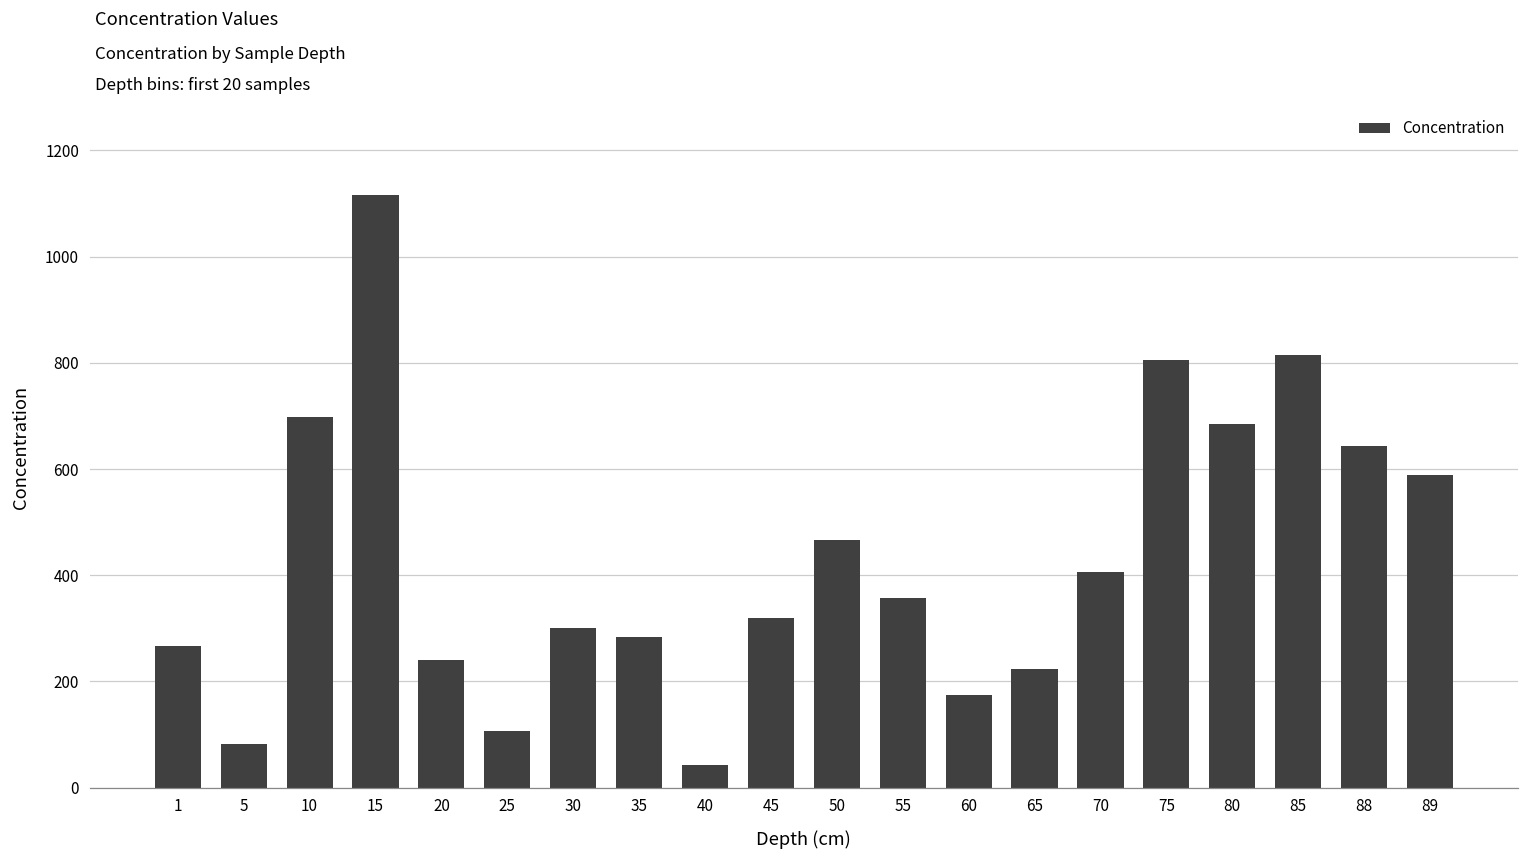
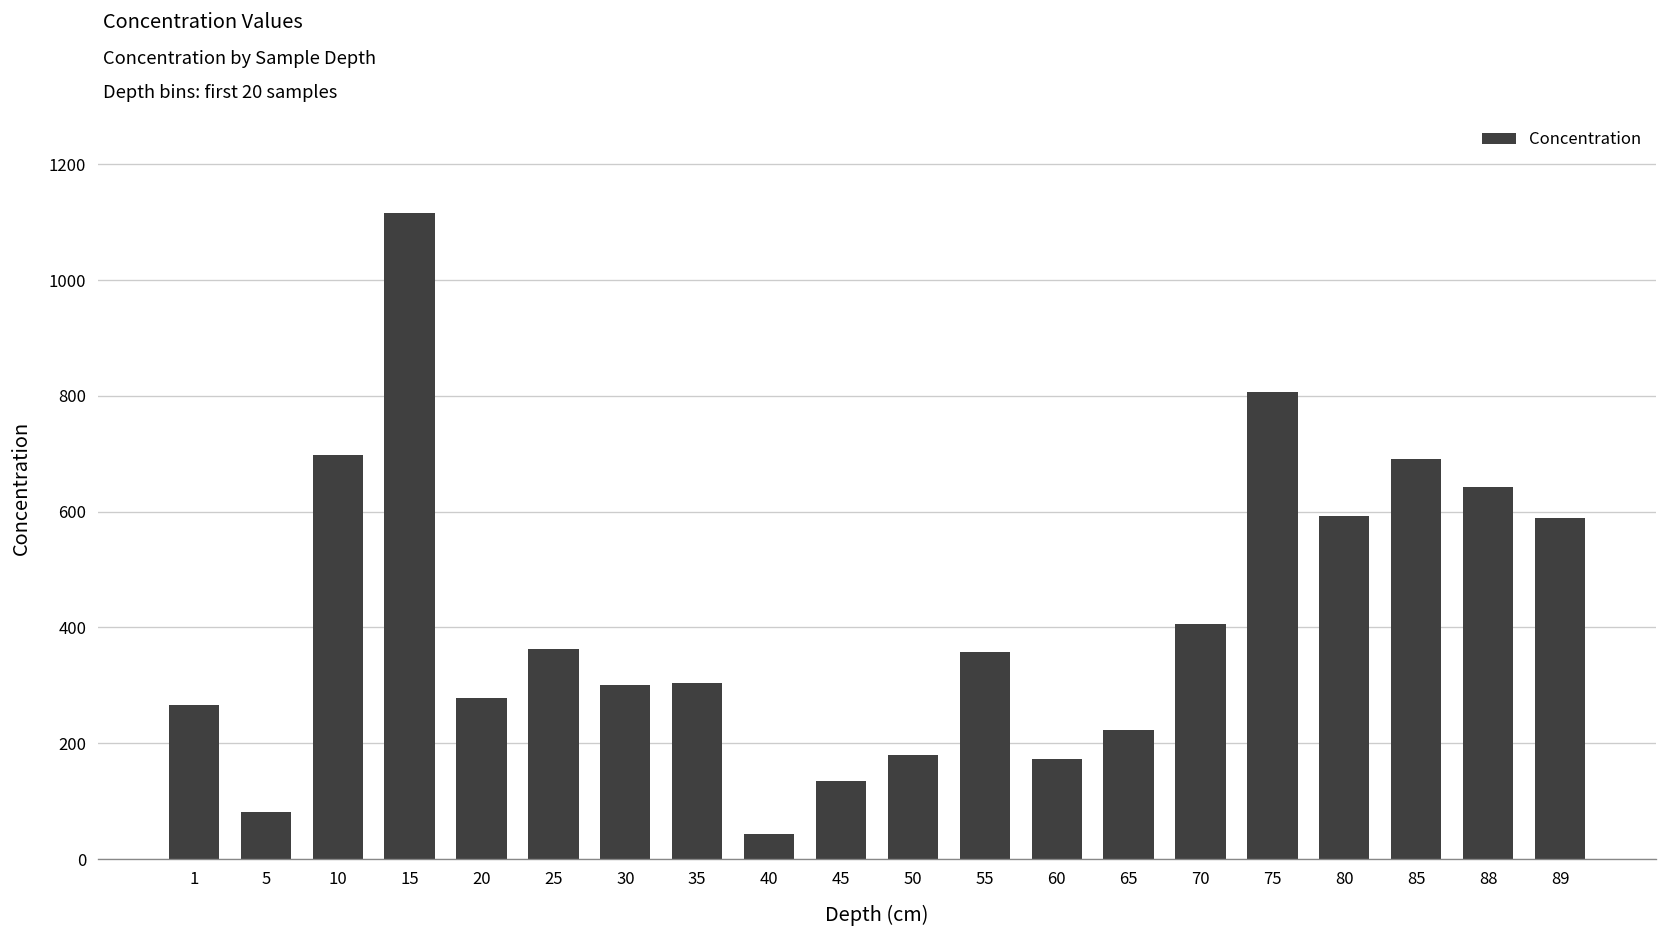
  {
    "1": 270,
    "5": 80,
    "10": 700,
    "15": 1120,
-   "20": 240,
-   "25": 110,
+   "20": 280,
+   "25": 360,
    "30": 300,
-   "35": 280,
+   "35": 300,
    "40": 40,
-   "45": 320,
-   "50": 470,
+   "45": 130,
+   "50": 180,
    "55": 360,
    "60": 170,
    "65": 220,
    "70": 410,
    "75": 810,
-   "80": 680,
-   "85": 820,
+   "80": 590,
+   "85": 690,
    "88": 640,
    "89": 590
  }
